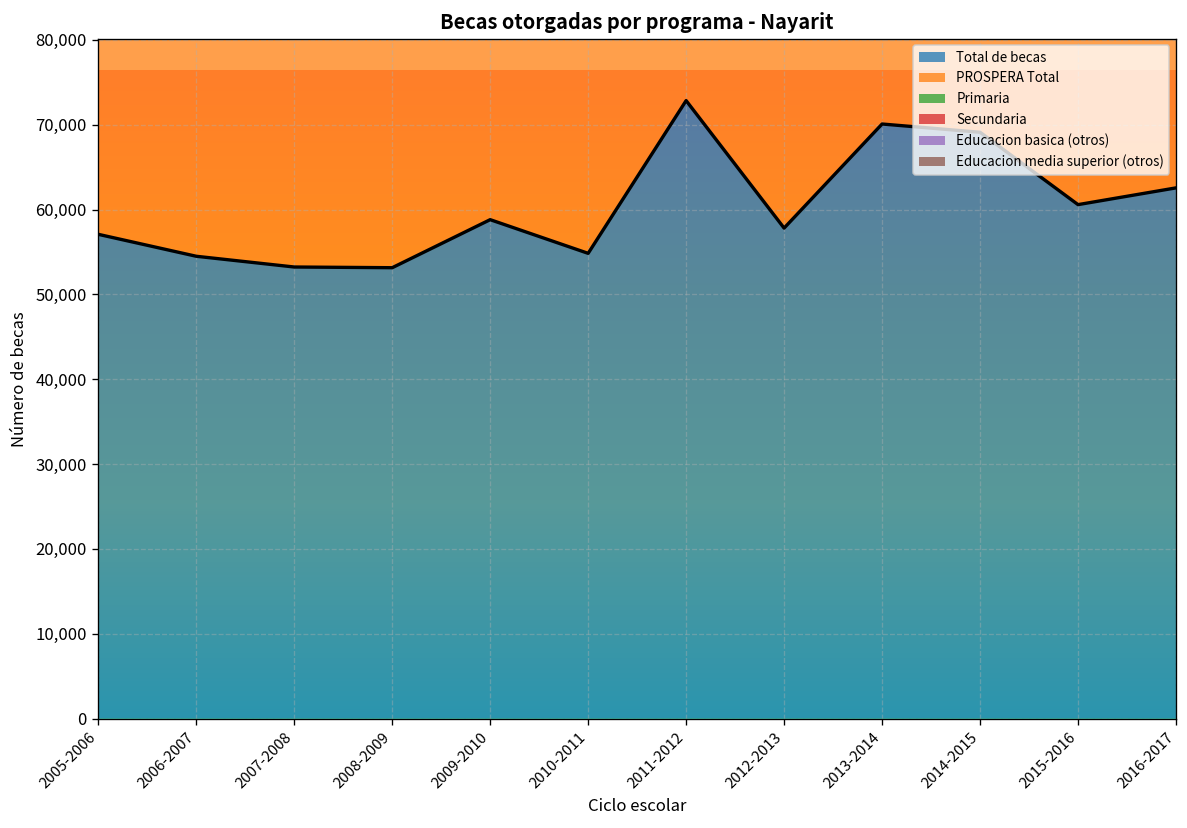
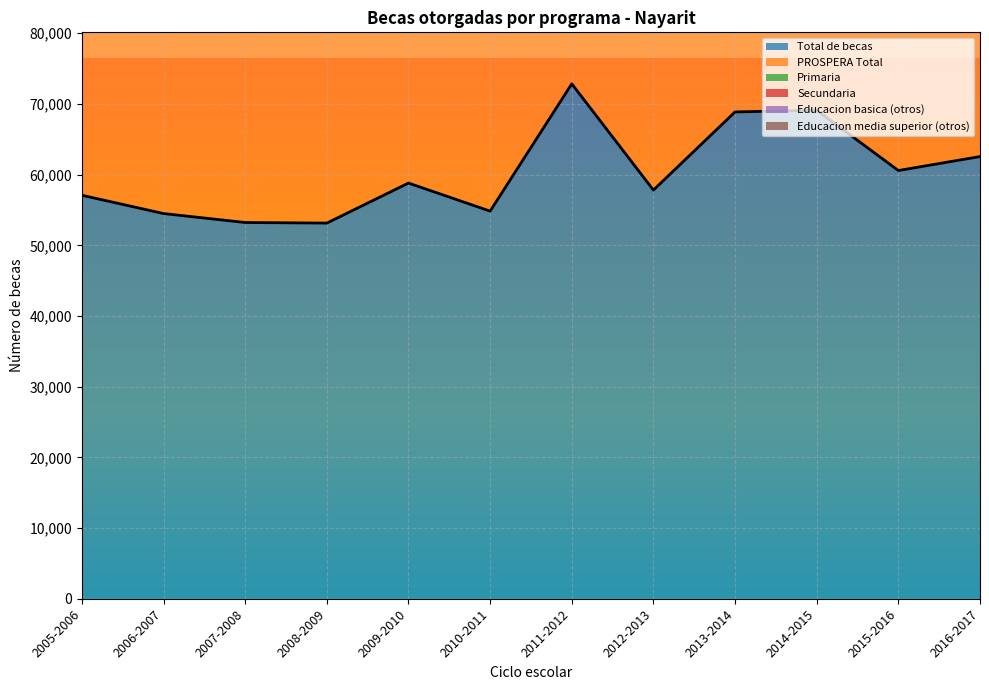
  {
    "Total de becas": {
      "2005-2006": "57,000",
      "2006-2007": "54,000",
      "2007-2008": "53,000",
      "2008-2009": "53,000",
      "2009-2010": "59,000",
      "2010-2011": "55,000",
      "2011-2012": "73,000",
      "2012-2013": "58,000",
-     "2013-2014": "70,000",
+     "2013-2014": "69,000",
      "2015-2016": "61,000",
      "2016-2017": "63,000"
    }
  }
